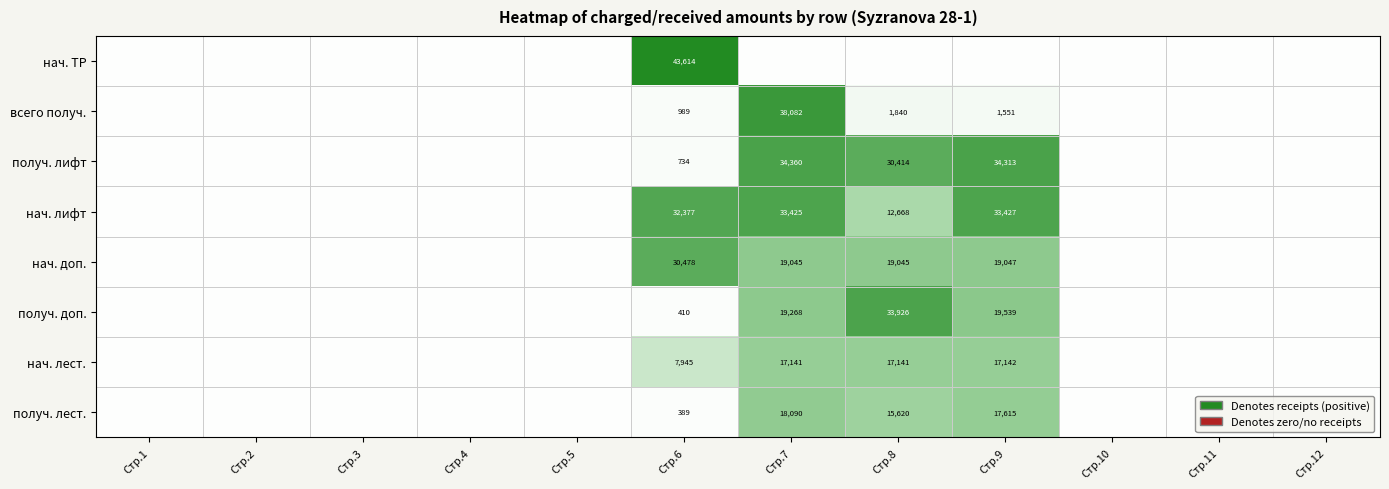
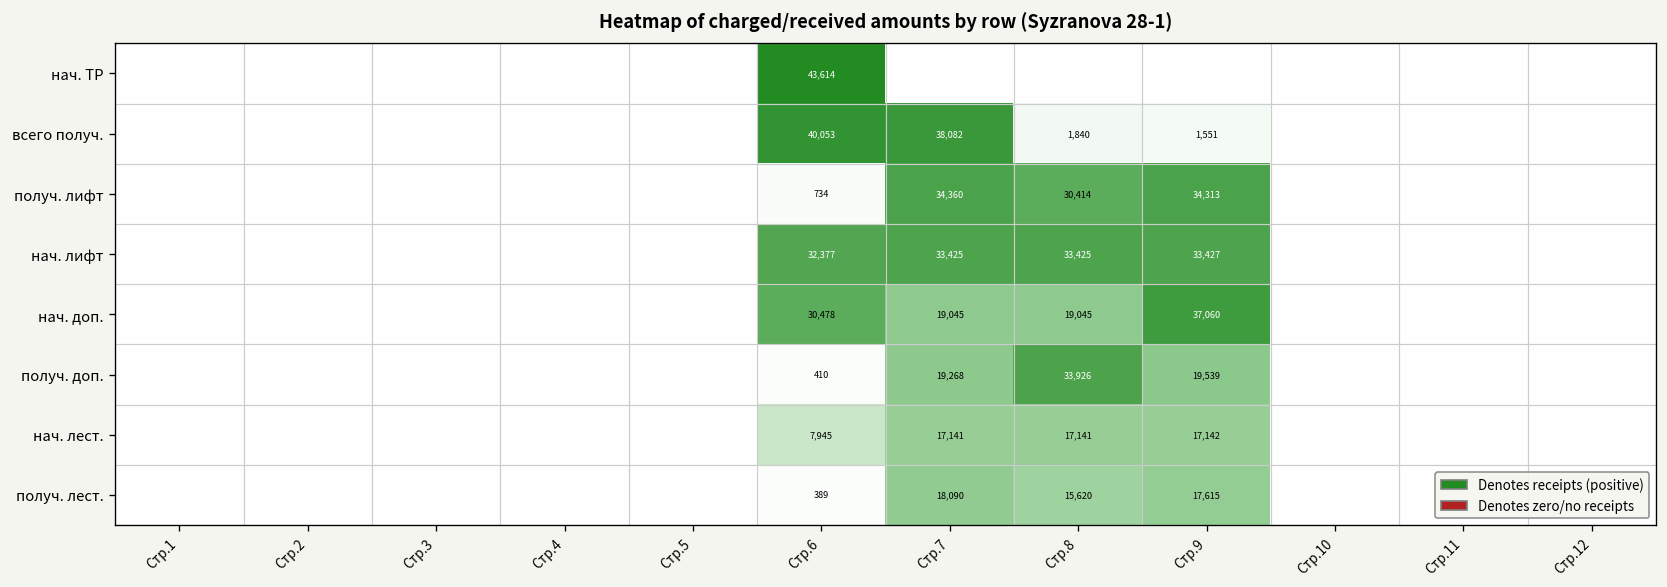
  {
    "нач. ТР": {
      "Стр.6": "43,614"
    },
    "всего получ.": {
-     "Стр.6": "989",
+     "Стр.6": "40,053",
      "Стр.7": "38,082",
      "Стр.8": "1,840",
      "Стр.9": "1,551"
    },
    "получ. лифт": {
      "Стр.6": "734",
      "Стр.7": "34,360",
      "Стр.8": "30,414",
      "Стр.9": "34,313"
    },
    "нач. лифт": {
      "Стр.6": "32,377",
      "Стр.7": "33,425",
-     "Стр.8": "12,668",
+     "Стр.8": "33,425",
      "Стр.9": "33,427"
    },
    "нач. доп.": {
      "Стр.6": "30,478",
      "Стр.7": "19,045",
      "Стр.8": "19,045",
-     "Стр.9": "19,047"
+     "Стр.9": "37,060"
    },
    "получ. доп.": {
      "Стр.6": "410",
      "Стр.7": "19,268",
      "Стр.8": "33,926",
      "Стр.9": "19,539"
    },
    "нач. лест.": {
      "Стр.6": "7,945",
      "Стр.7": "17,141",
      "Стр.8": "17,141",
      "Стр.9": "17,142"
    },
    "получ. лест.": {
      "Стр.6": "389",
      "Стр.7": "18,090",
      "Стр.8": "15,620",
      "Стр.9": "17,615"
    }
  }
